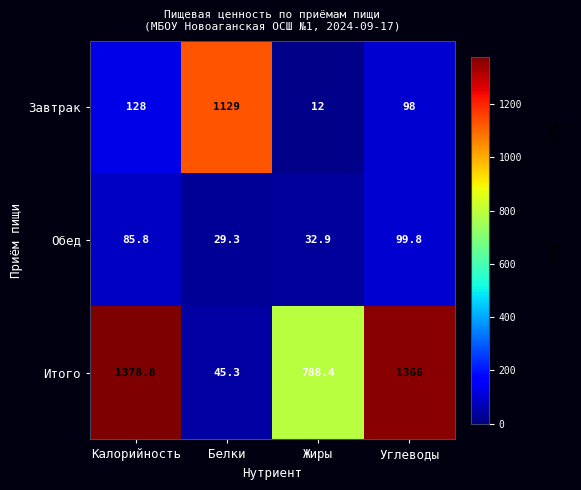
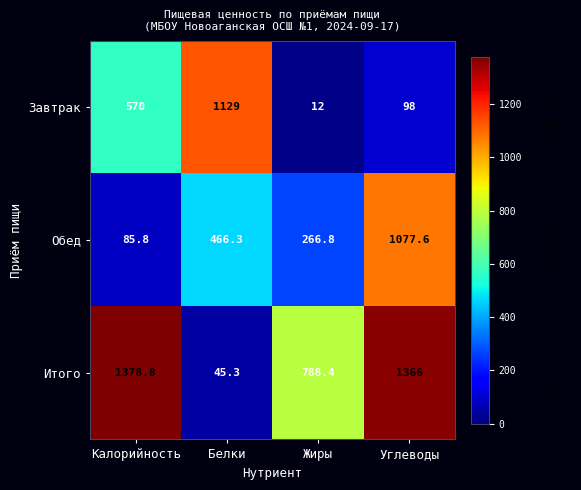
  {
    "Пищевая ценность по приёмам пищи (МБОУ Новоаганская ОСШ №1, 2024-09-17)": {
      "Завтрак": {
-       "Калорийность": 128,
+       "Калорийность": 570,
        "Белки": 1129,
        "Жиры": 12,
        "Углеводы": 98
      },
      "Обед": {
        "Калорийность": 85.8,
-       "Белки": 29.3,
-       "Жиры": 32.9,
-       "Углеводы": 99.8
+       "Белки": 466.3,
+       "Жиры": 266.8,
+       "Углеводы": 1077.6
      },
      "Итого": {
        "Калорийность": 1378.8,
        "Белки": 45.3,
        "Жиры": 788.4,
        "Углеводы": 1366
      }
    }
  }
